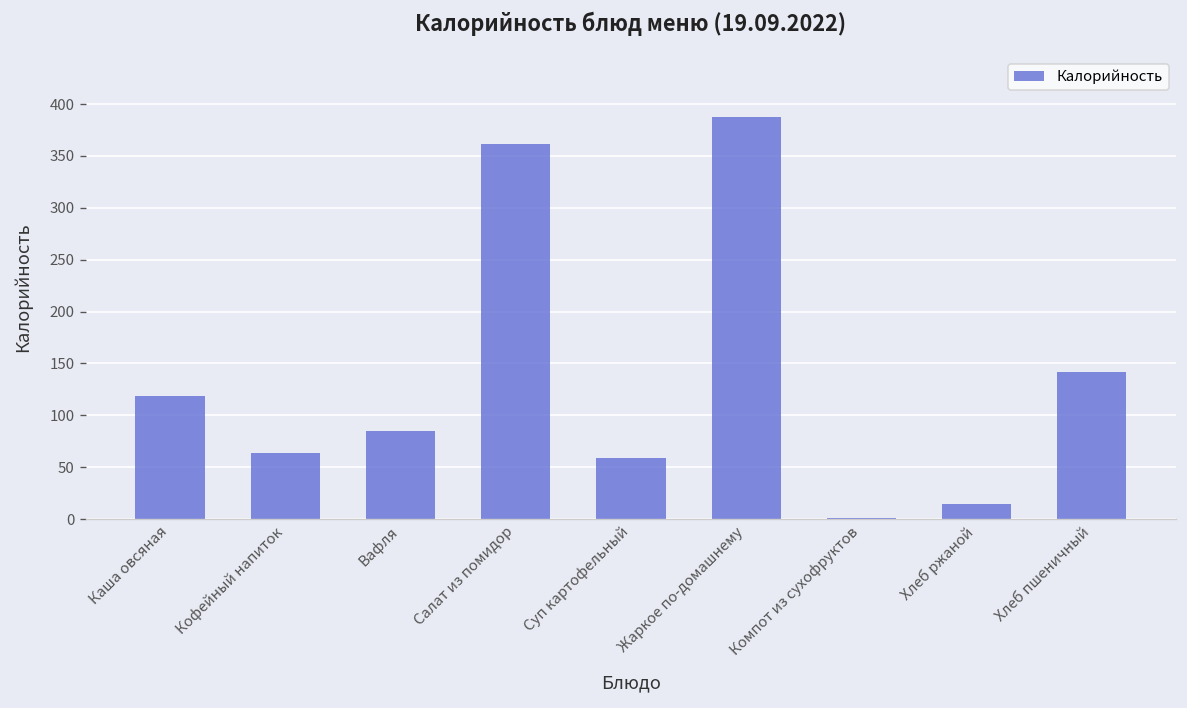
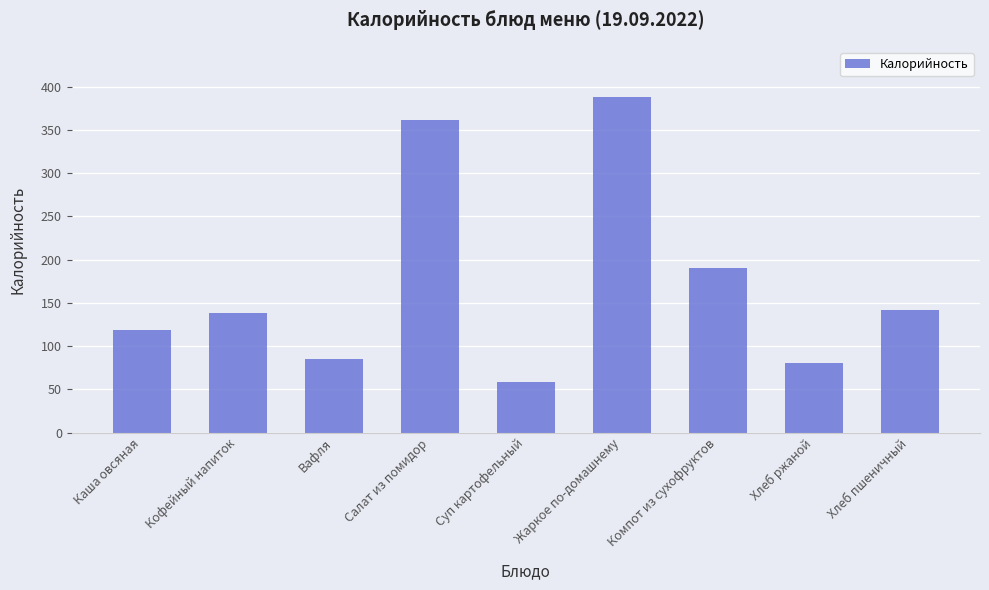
  {
    "Каша овсяная": 120,
-   "Кофейный напиток": 60,
+   "Кофейный напиток": 140,
    "Вафля": 90,
    "Салат из помидор": 360,
    "Суп картофельный": 60,
    "Жаркое по-домашнему": 390,
-   "Компот из сухофруктов": 0,
-   "Хлеб ржаной": 10,
+   "Компот из сухофруктов": 190,
+   "Хлеб ржаной": 80,
    "Хлеб пшеничный": 140
  }
